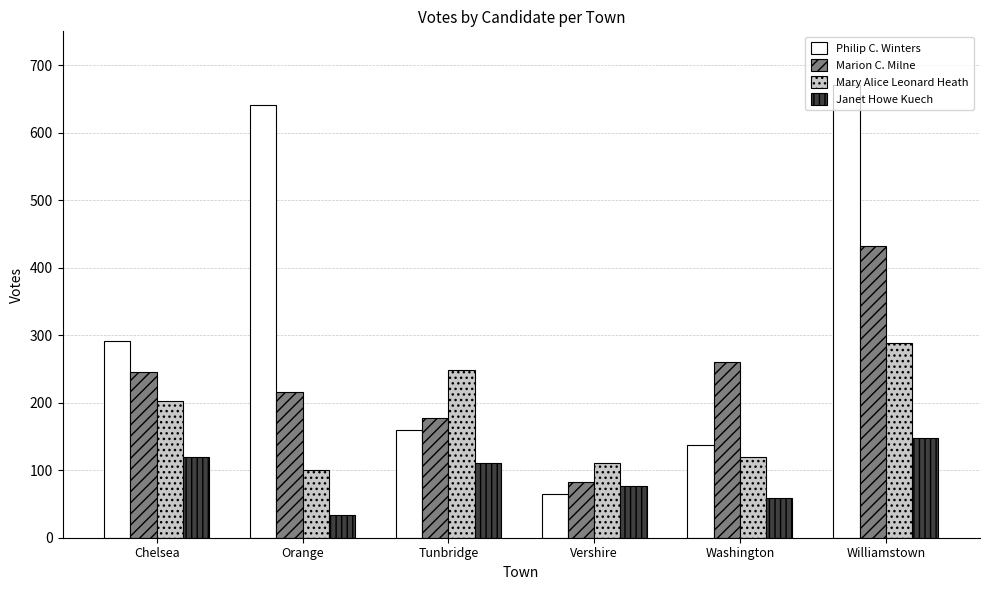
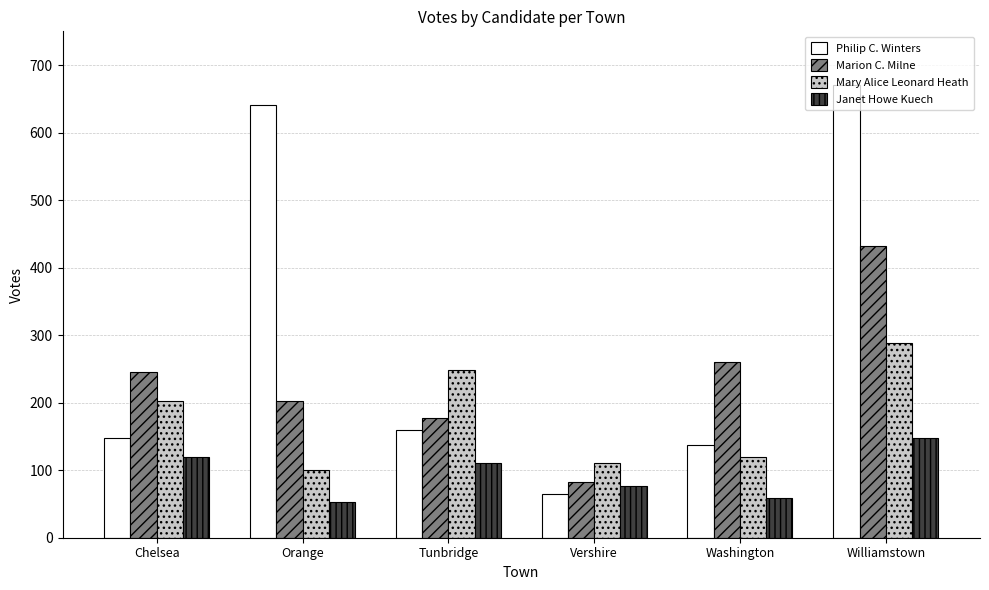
  {
    "Philip C. Winters": {
-     "Chelsea": 290,
+     "Chelsea": 150,
      "Orange": 640,
      "Tunbridge": 160,
      "Vershire": 70,
      "Washington": 140
    },
    "Marion C. Milne": {
      "Chelsea": 250,
-     "Orange": 220,
+     "Orange": 200,
      "Tunbridge": 180,
      "Vershire": 80,
      "Washington": 260,
      "Williamstown": 430
    },
    "Mary Alice Leonard Heath": {
      "Chelsea": 200,
      "Orange": 100,
      "Tunbridge": 250,
      "Vershire": 110,
      "Washington": 120,
      "Williamstown": 290
    },
    "Janet Howe Kuech": {
      "Chelsea": 120,
-     "Orange": 30,
+     "Orange": 50,
      "Tunbridge": 110,
      "Vershire": 80,
      "Washington": 60,
      "Williamstown": 150
    }
  }
